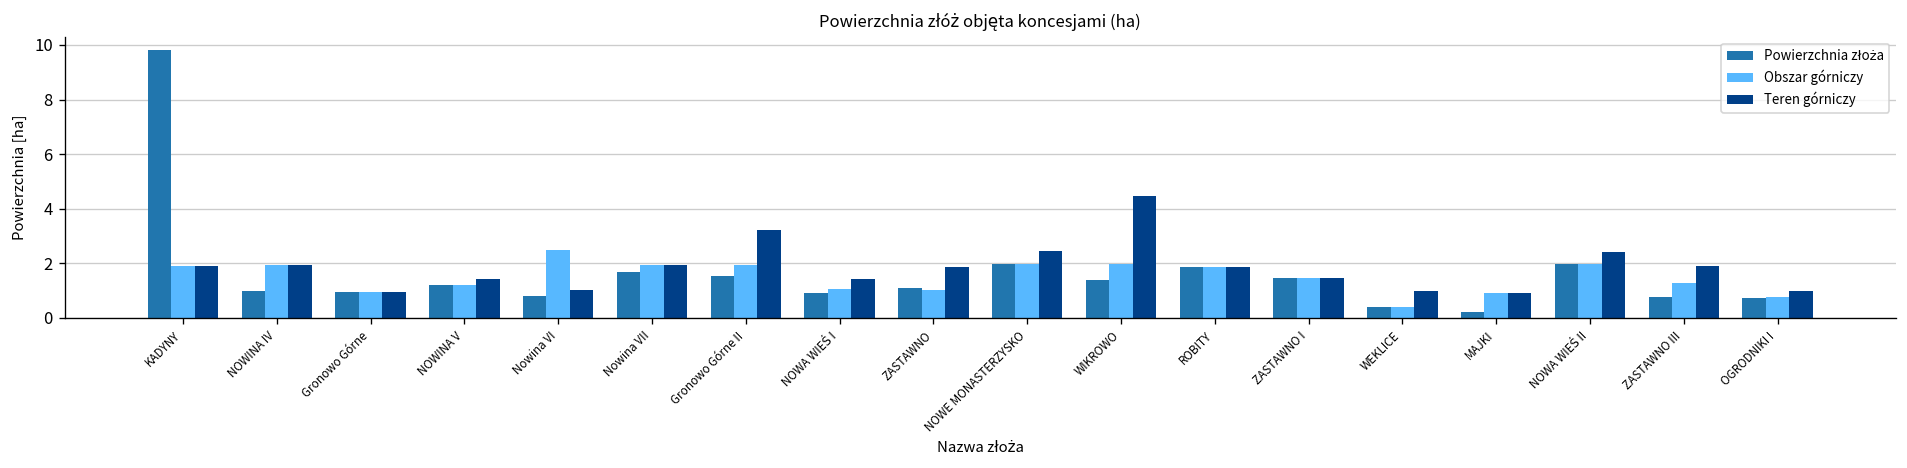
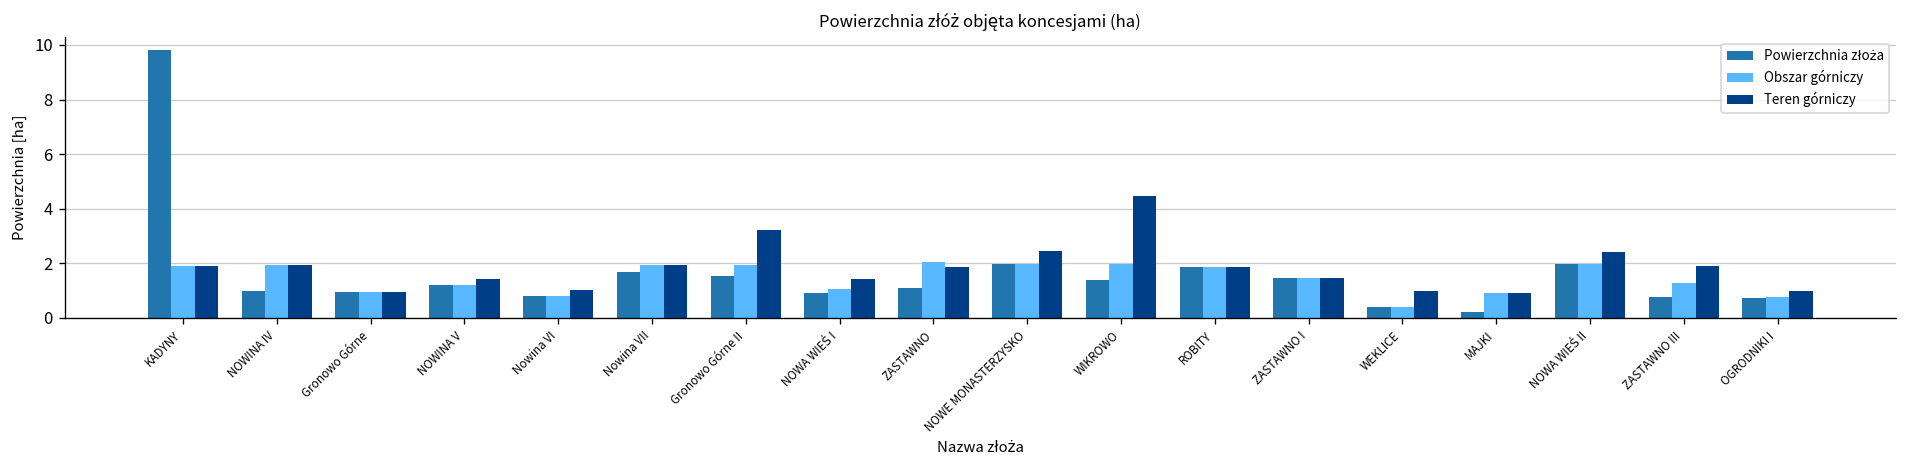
  {
    "Powierzchnia złoża": {
      "KADYNY": 9.8,
      "NOWINA IV": 1.0,
      "Gronowo Górne": 1.0,
      "NOWINA V": 1.2,
      "Nowina VI": 0.8,
      "Nowina VII": 1.7,
      "Gronowo Górne II": 1.5,
      "NOWA WIEŚ I": 0.9,
      "ZASTAWNO": 1.1,
      "NOWE MONASTERZYSKO": 2.0,
      "WIKROWO": 1.4,
      "ROBITY": 1.9,
      "ZASTAWNO I": 1.5,
      "WEKLICE": 0.4,
      "MAJKI": 0.2,
      "NOWA WIEŚ II": 2.0,
      "ZASTAWNO III": 0.8,
      "OGRODNIKI I": 0.7
    },
    "Obszar górniczy": {
      "KADYNY": 1.9,
      "NOWINA IV": 2.0,
      "Gronowo Górne": 1.0,
      "NOWINA V": 1.2,
-     "Nowina VI": 2.5,
+     "Nowina VI": 0.8,
      "Nowina VII": 1.9,
      "Gronowo Górne II": 1.9,
      "NOWA WIEŚ I": 1.1,
-     "ZASTAWNO": 1.0,
+     "ZASTAWNO": 2.1,
      "NOWE MONASTERZYSKO": 2.0,
      "WIKROWO": 2.0,
      "ROBITY": 1.9,
      "ZASTAWNO I": 1.5,
      "WEKLICE": 0.4,
      "MAJKI": 0.9,
      "NOWA WIEŚ II": 2.0,
      "ZASTAWNO III": 1.3,
      "OGRODNIKI I": 0.8
    },
    "Teren górniczy": {
      "KADYNY": 1.9,
      "NOWINA IV": 2.0,
      "Gronowo Górne": 1.0,
      "NOWINA V": 1.4,
      "Nowina VI": 1.0,
      "Nowina VII": 1.9,
      "Gronowo Górne II": 3.2,
      "NOWA WIEŚ I": 1.4,
      "ZASTAWNO": 1.9,
      "NOWE MONASTERZYSKO": 2.5,
      "WIKROWO": 4.5,
      "ROBITY": 1.9,
      "ZASTAWNO I": 1.5,
      "WEKLICE": 1.0,
      "MAJKI": 0.9,
      "NOWA WIEŚ II": 2.4,
      "ZASTAWNO III": 1.9,
      "OGRODNIKI I": 1.0
    }
  }
